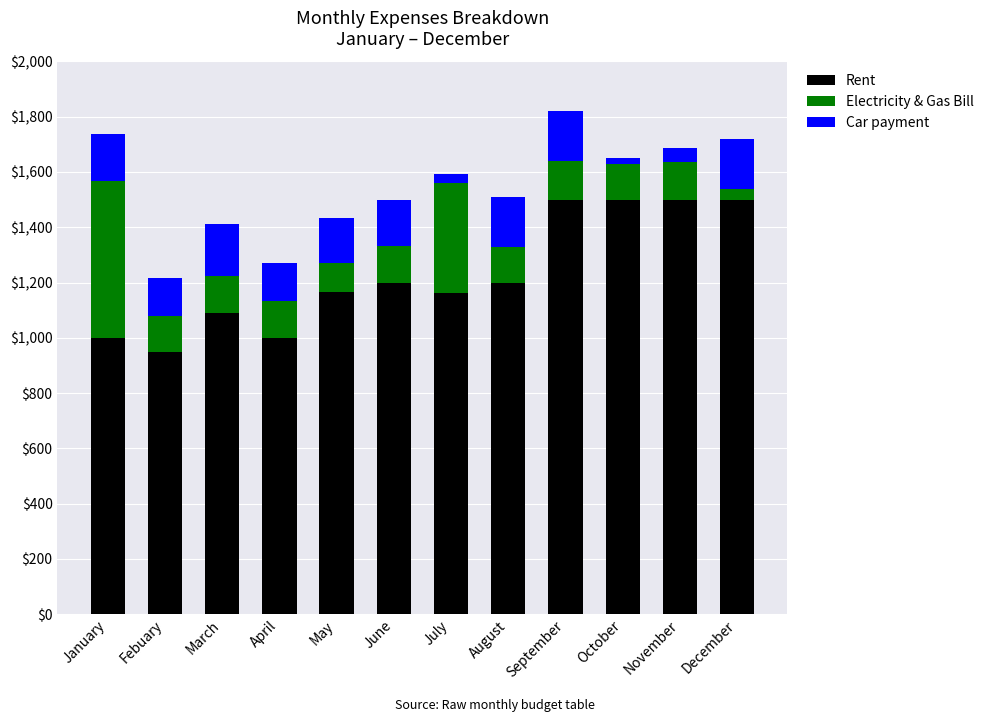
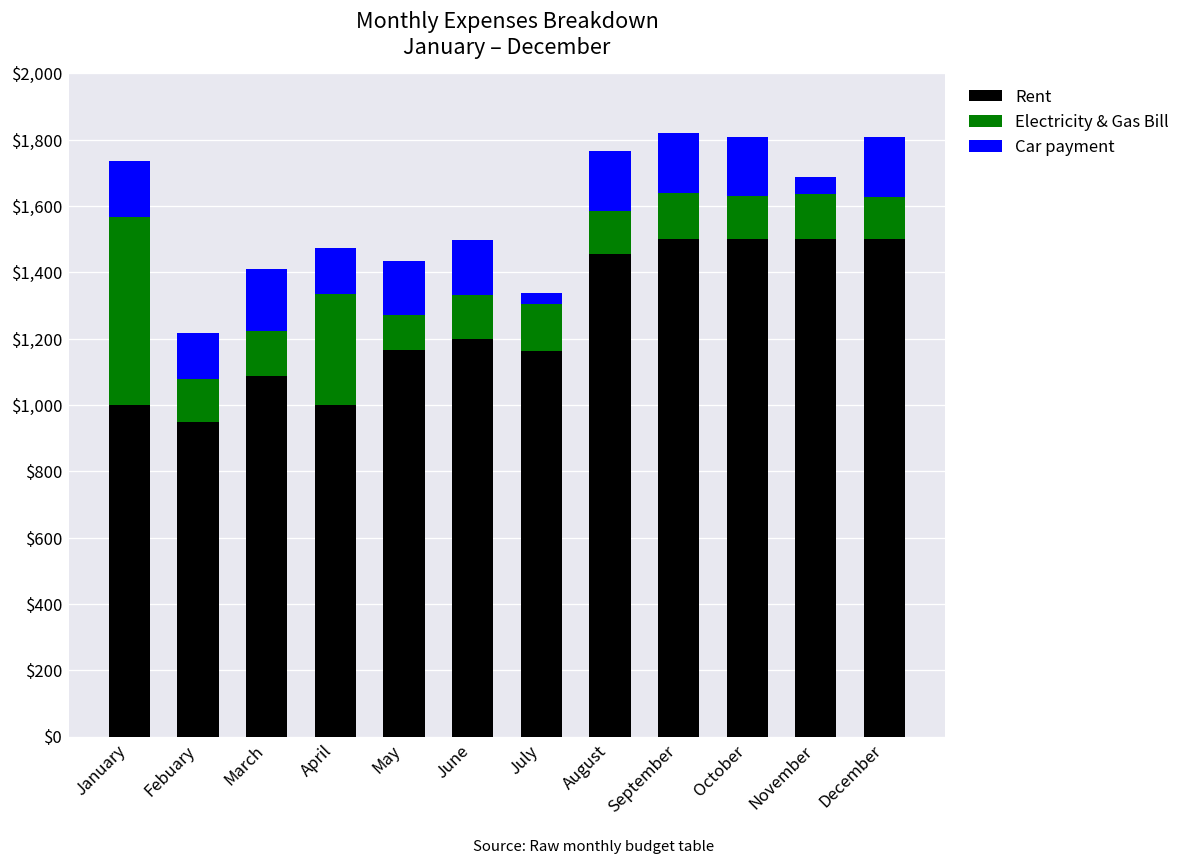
  {
    "Rent": {
      "January": "$1,000",
      "Febuary": "$950",
      "March": "$1,090",
      "April": "$1,000",
      "May": "$1,170",
      "June": "$1,200",
      "July": "$1,160",
-     "August": "$1,200",
+     "August": "$1,460",
      "September": "$1,500",
      "October": "$1,500",
      "November": "$1,500",
      "December": "$1,500"
    },
    "Electricity & Gas Bill": {
      "January": "$570",
      "Febuary": "$130",
      "March": "$140",
-     "April": "$130",
+     "April": "$330",
      "May": "$110",
      "June": "$130",
-     "July": "$400",
+     "July": "$140",
      "August": "$130",
      "September": "$140",
      "October": "$130",
      "November": "$140",
-     "December": "$40"
+     "December": "$130"
    },
    "Car payment": {
      "January": "$170",
      "Febuary": "$140",
      "March": "$190",
      "April": "$140",
      "May": "$170",
      "June": "$170",
      "July": "$30",
      "August": "$180",
      "September": "$180",
-     "October": "$20",
+     "October": "$180",
      "November": "$50",
      "December": "$180"
    }
  }
